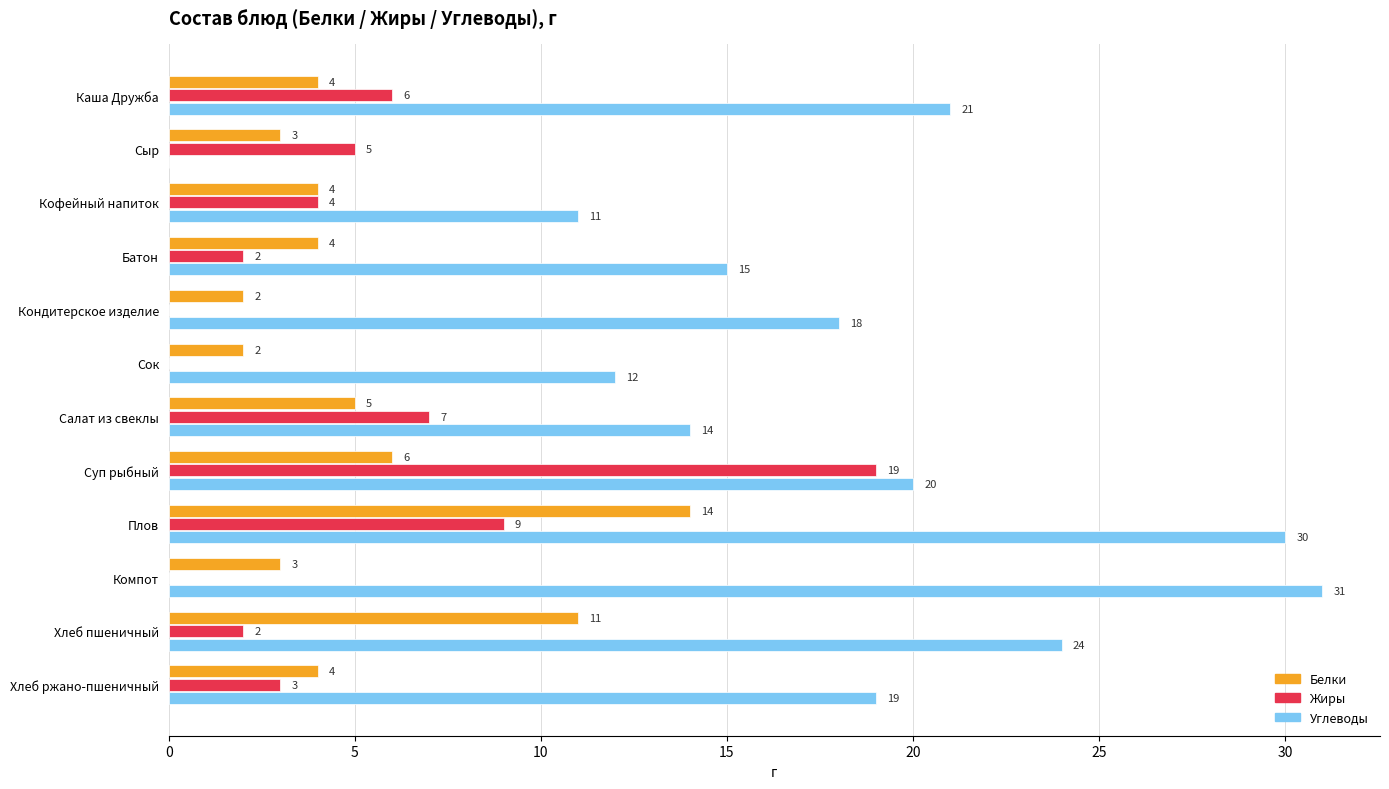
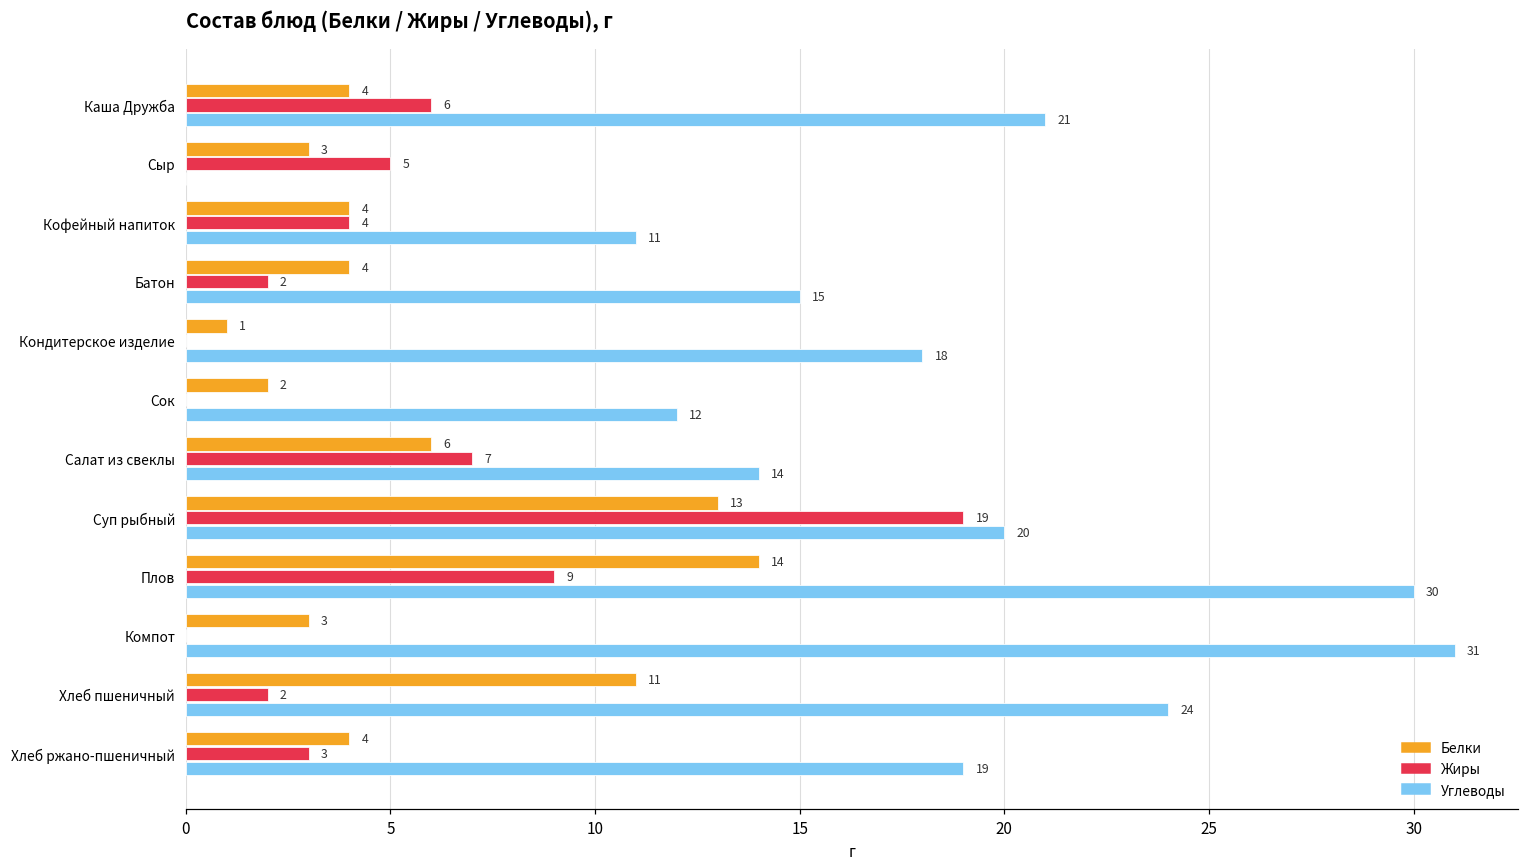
  {
    "Белки": {
      "Каша Дружба": 4,
      "Сыр": 3,
      "Кофейный напиток": 4,
      "Батон": 4,
-     "Кондитерское изделие": 2,
+     "Кондитерское изделие": 1,
      "Сок": 2,
-     "Салат из свеклы": 5,
-     "Суп рыбный": 6,
+     "Салат из свеклы": 6,
+     "Суп рыбный": 13,
      "Плов": 14,
      "Компот": 3,
      "Хлеб пшеничный": 11,
      "Хлеб ржано-пшеничный": 4
    },
    "Жиры": {
      "Каша Дружба": 6,
      "Сыр": 5,
      "Кофейный напиток": 4,
      "Батон": 2,
      "Салат из свеклы": 7,
      "Суп рыбный": 19,
      "Плов": 9,
      "Хлеб пшеничный": 2,
      "Хлеб ржано-пшеничный": 3
    },
    "Углеводы": {
      "Каша Дружба": 21,
      "Кофейный напиток": 11,
      "Батон": 15,
      "Кондитерское изделие": 18,
      "Сок": 12,
      "Салат из свеклы": 14,
      "Суп рыбный": 20,
      "Плов": 30,
      "Компот": 31,
      "Хлеб пшеничный": 24,
      "Хлеб ржано-пшеничный": 19
    }
  }
